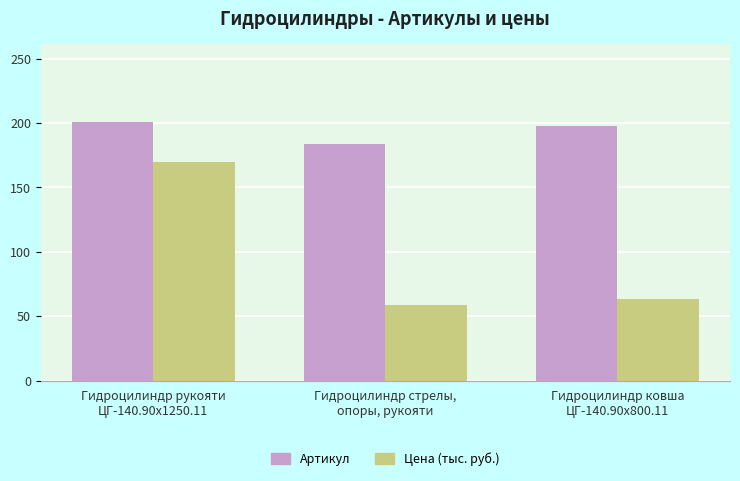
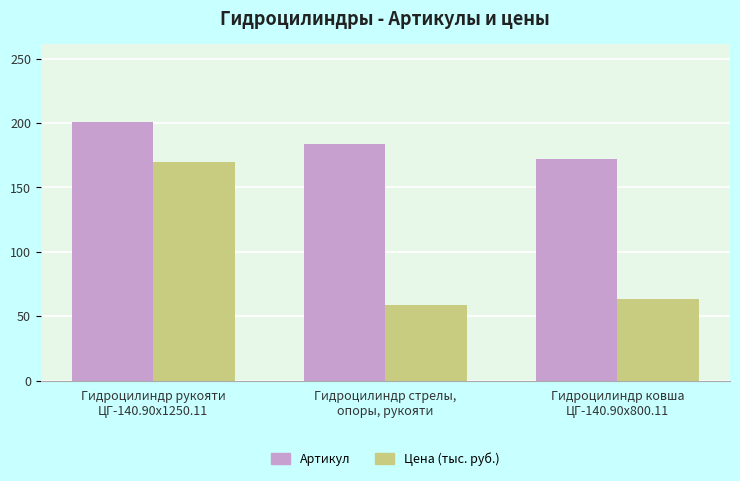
  {
    "Артикул": {
      "Гидроцилиндр рукояти ЦГ-140.90х1250.11": 201,
      "Гидроцилиндр стрелы, опоры, рукояти": 184,
-     "Гидроцилиндр ковша ЦГ-140.90х800.11": 198
+     "Гидроцилиндр ковша ЦГ-140.90х800.11": 172
    },
    "Цена (тыс. руб.)": {
      "Гидроцилиндр рукояти ЦГ-140.90х1250.11": 170,
      "Гидроцилиндр стрелы, опоры, рукояти": 59,
      "Гидроцилиндр ковша ЦГ-140.90х800.11": 64
    }
  }
